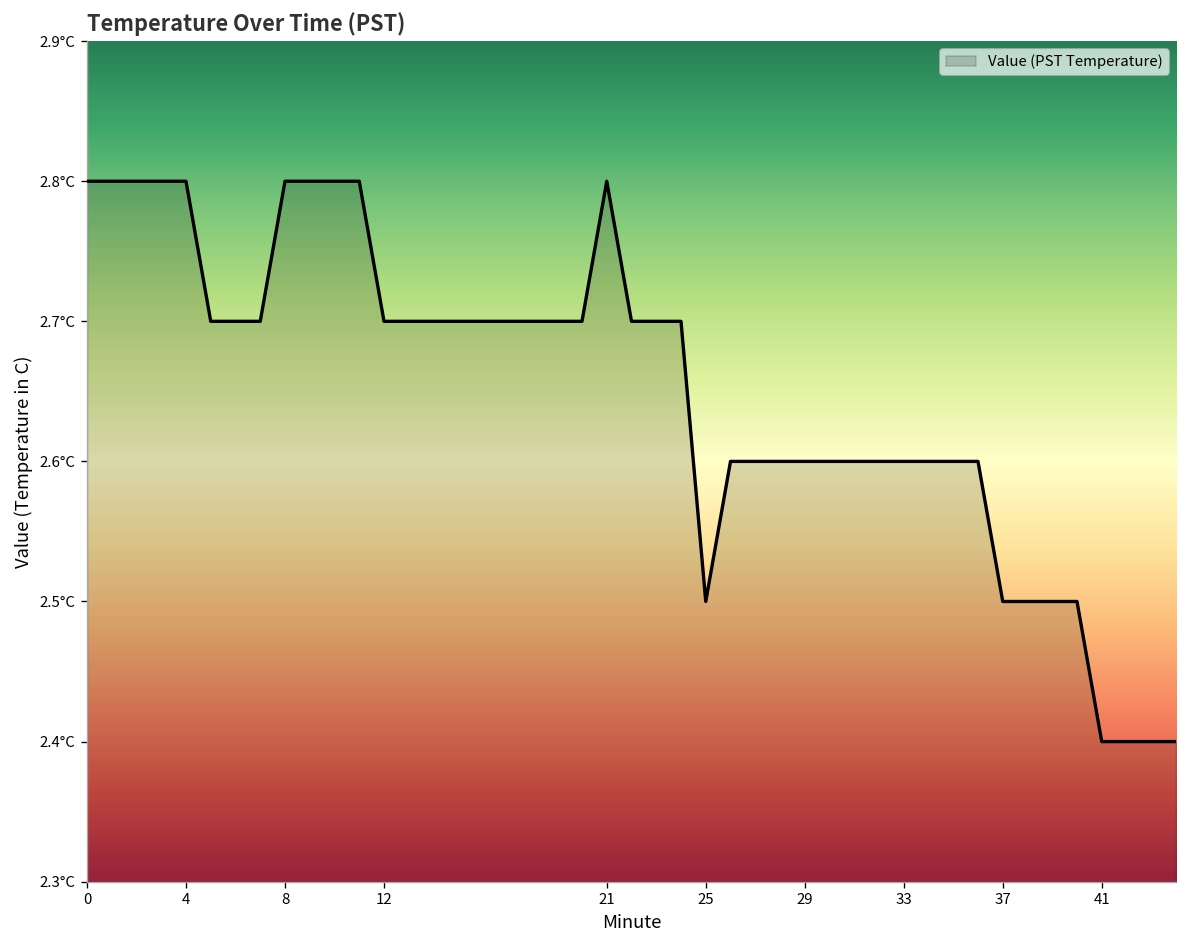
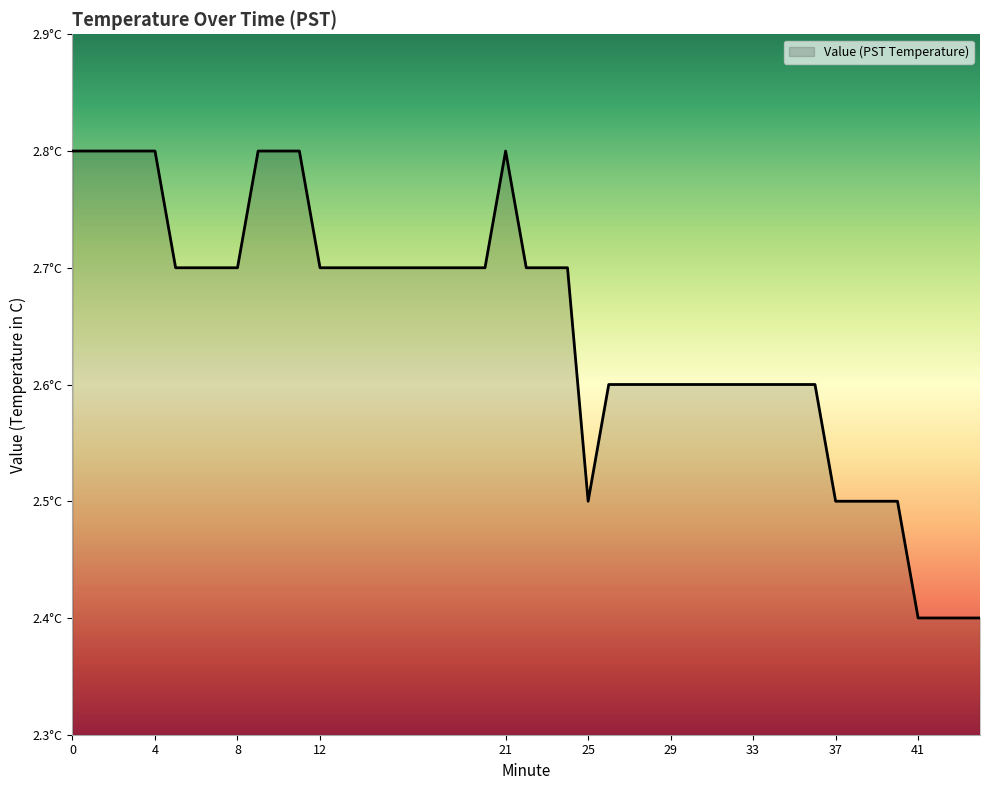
  {
    "0": "2.8°C",
    "4": "2.8°C",
-   "8": "2.8°C",
+   "8": "2.7°C",
    "12": "2.7°C",
    "21": "2.8°C",
    "25": "2.5°C",
    "29": "2.6°C",
    "33": "2.6°C",
    "37": "2.5°C",
    "41": "2.4°C"
  }
